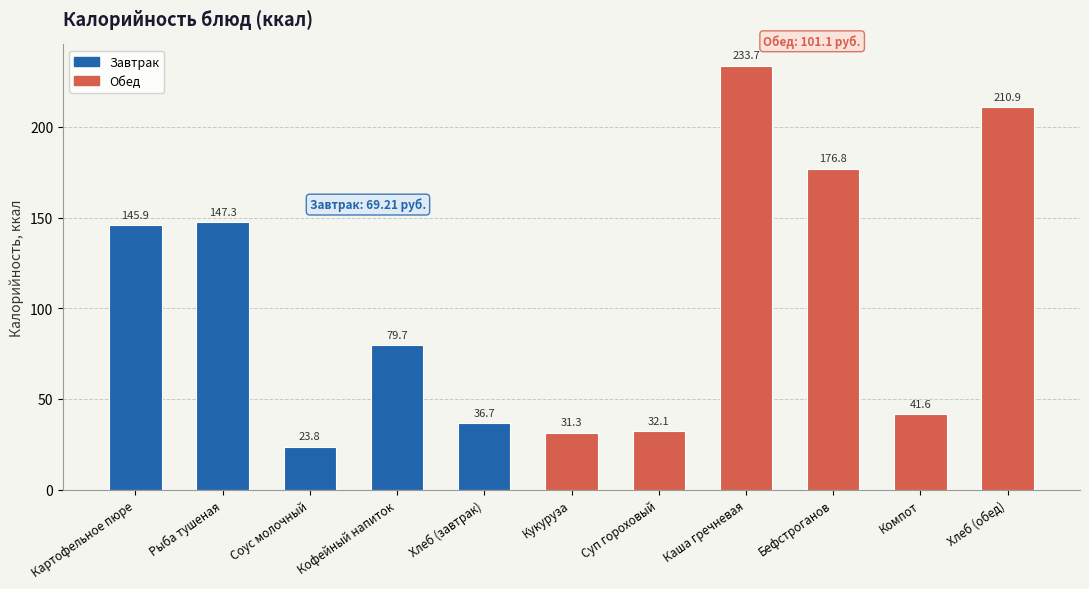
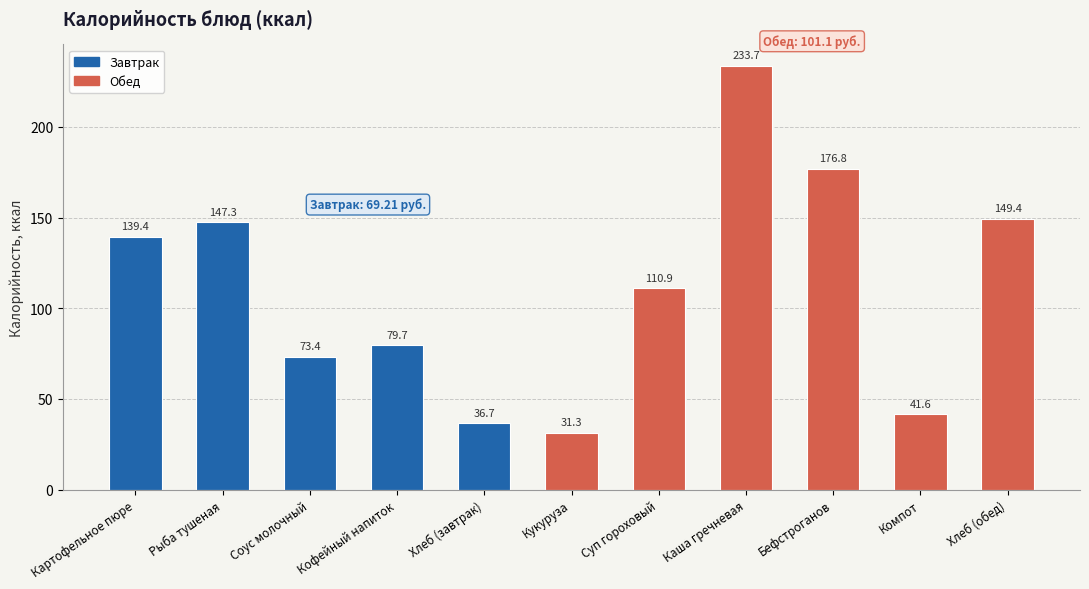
  {
-   "Картофельное пюре": 145.9,
+   "Картофельное пюре": 139.4,
    "Рыба тушеная": 147.3,
-   "Соус молочный": 23.8,
+   "Соус молочный": 73.4,
    "Кофейный напиток": 79.7,
    "Хлеб (завтрак)": 36.7,
    "Кукуруза": 31.3,
-   "Суп гороховый": 32.1,
+   "Суп гороховый": 110.9,
    "Каша гречневая": 233.7,
    "Бефстроганов": 176.8,
    "Компот": 41.6,
-   "Хлеб (обед)": 210.9
+   "Хлеб (обед)": 149.4
  }
